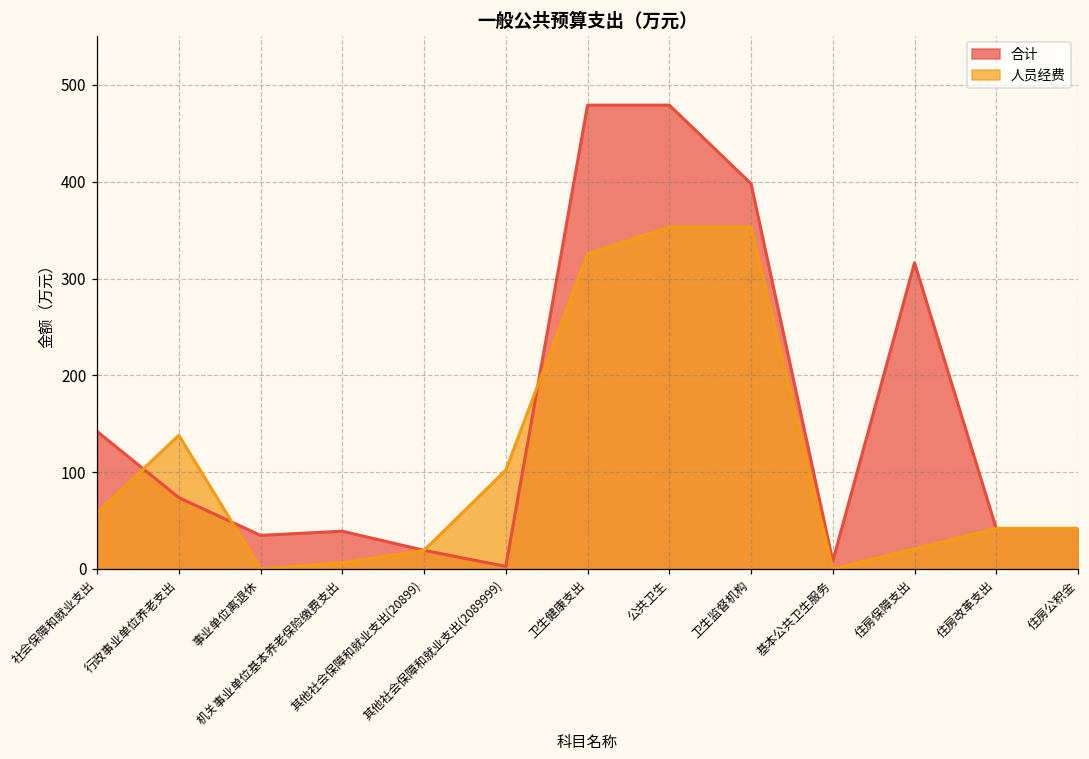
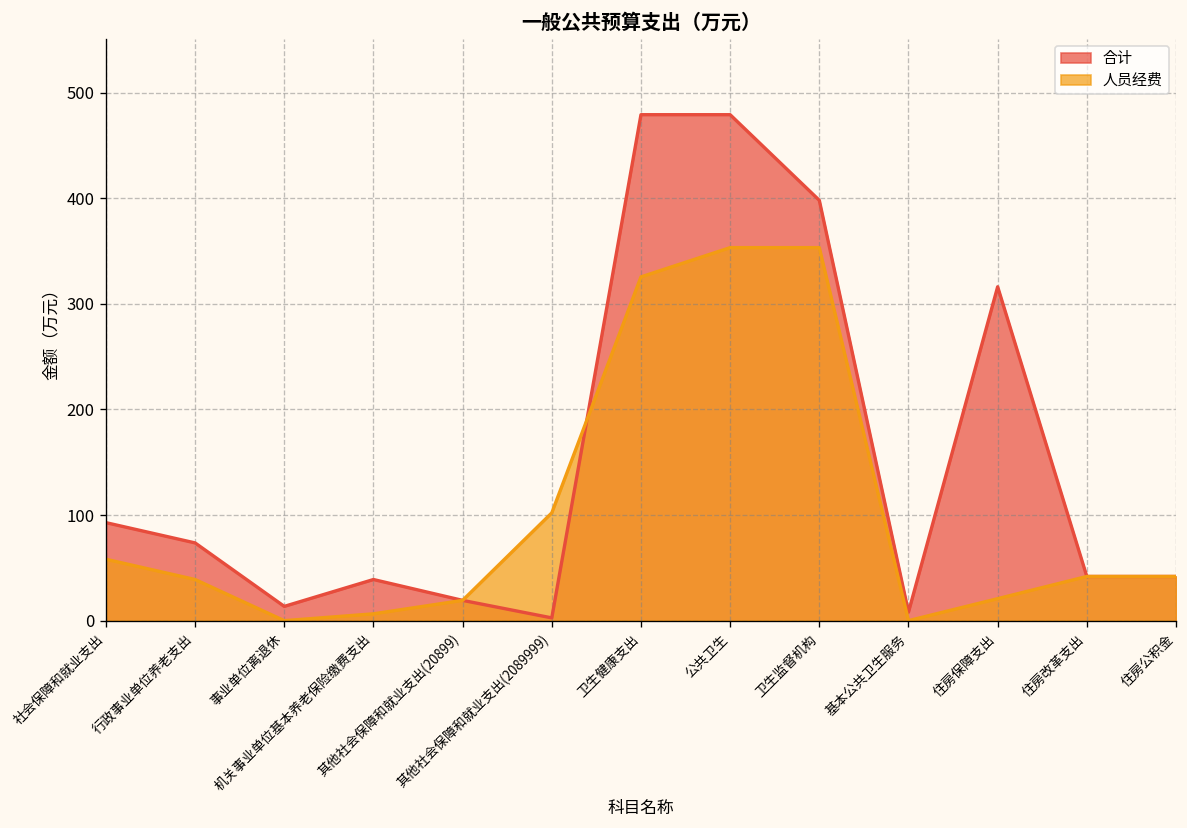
  {
    "合计": {
-     "社会保障和就业支出": 140,
+     "社会保障和就业支出": 90,
      "行政事业单位养老支出": 70,
-     "事业单位离退休": 30,
+     "事业单位离退休": 10,
      "机关事业单位基本养老保险缴费支出": 40,
      "其他社会保障和就业支出(2089999)": 0,
      "卫生健康支出": 480,
      "公共卫生": 480,
      "卫生监督机构": 400,
      "基本公共卫生服务": 10,
      "住房保障支出": 320
    },
    "人员经费": {
      "社会保障和就业支出": 60,
-     "行政事业单位养老支出": 140,
+     "行政事业单位养老支出": 40,
      "事业单位离退休": 0,
      "机关事业单位基本养老保险缴费支出": 10,
      "其他社会保障和就业支出(2089999)": 100,
      "卫生健康支出": 330,
      "公共卫生": 350,
      "卫生监督机构": 350,
      "基本公共卫生服务": 0,
      "住房保障支出": 20
    }
  }
